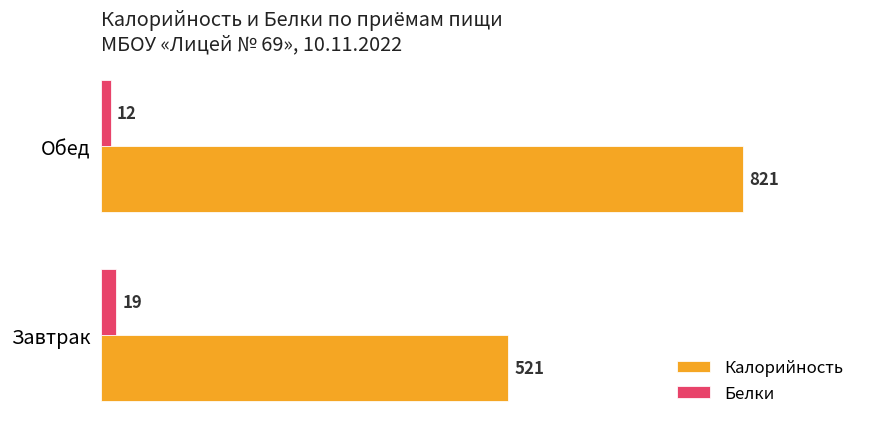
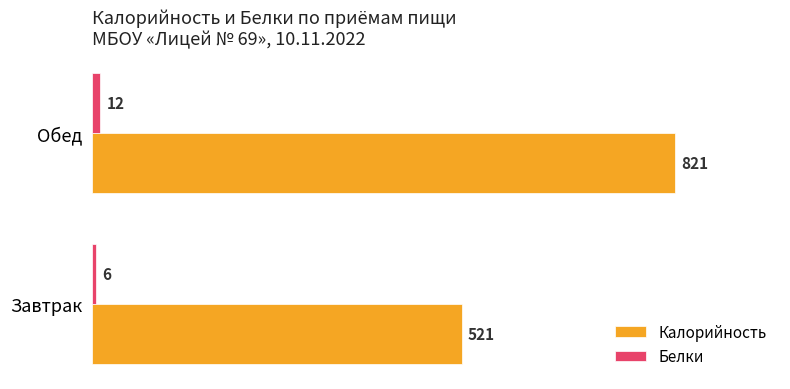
  {
    "Калорийность": {
      "Обед": 821,
      "Завтрак": 521
    },
    "Белки": {
      "Обед": 12,
-     "Завтрак": 19
+     "Завтрак": 6
    }
  }
